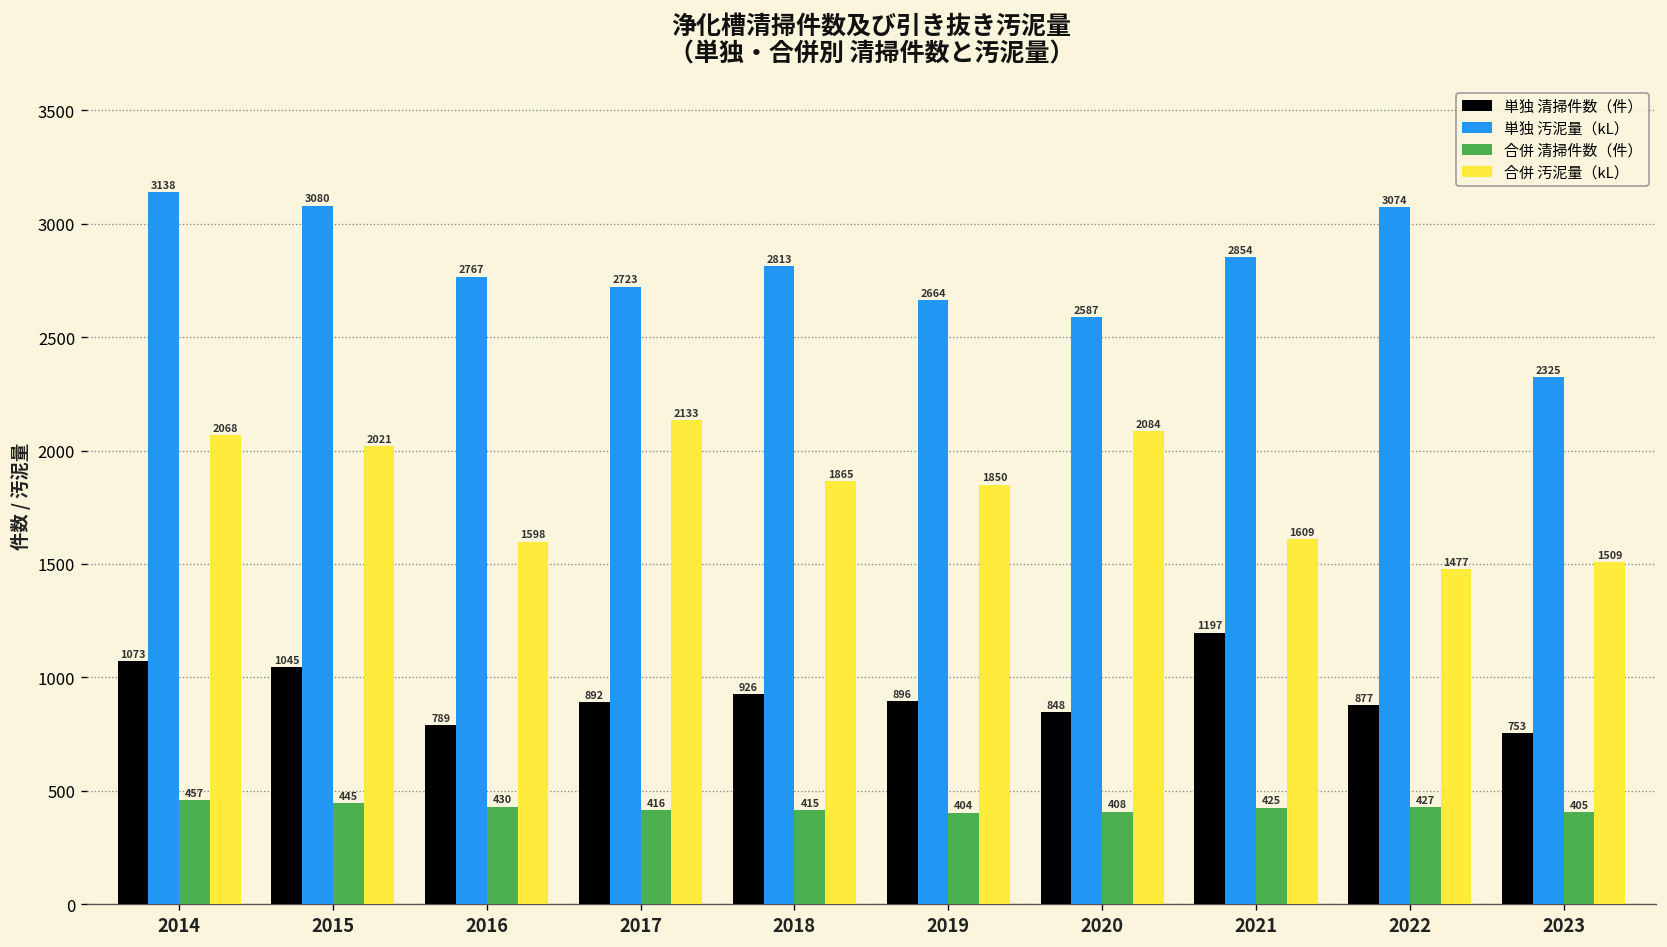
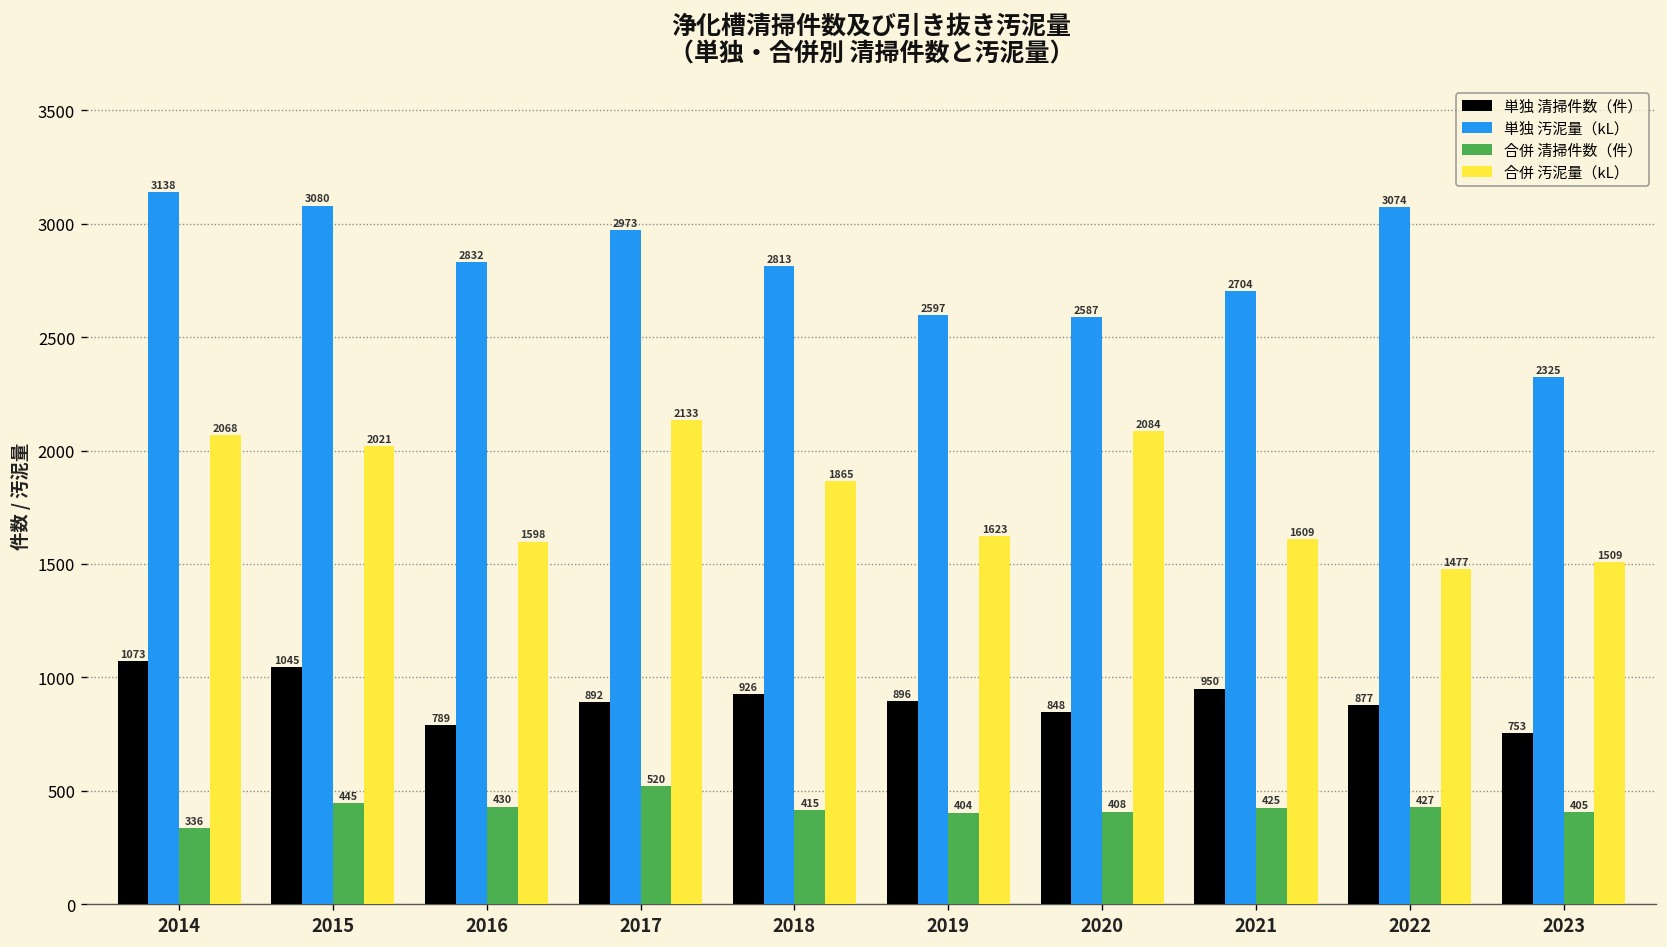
  {
    "単独 清掃件数（件）": {
      "2014": 1073,
      "2015": 1045,
      "2016": 789,
      "2017": 892,
      "2018": 926,
      "2019": 896,
      "2020": 848,
-     "2021": 1197,
+     "2021": 950,
      "2022": 877,
      "2023": 753
    },
    "単独 汚泥量（kL）": {
      "2014": 3138,
      "2015": 3080,
-     "2016": 2767,
-     "2017": 2723,
+     "2016": 2832,
+     "2017": 2973,
      "2018": 2813,
-     "2019": 2664,
+     "2019": 2597,
      "2020": 2587,
-     "2021": 2854,
+     "2021": 2704,
      "2022": 3074,
      "2023": 2325
    },
    "合併 清掃件数（件）": {
-     "2014": 457,
+     "2014": 336,
      "2015": 445,
      "2016": 430,
-     "2017": 416,
+     "2017": 520,
      "2018": 415,
      "2019": 404,
      "2020": 408,
      "2021": 425,
      "2022": 427,
      "2023": 405
    },
    "合併 汚泥量（kL）": {
      "2014": 2068,
      "2015": 2021,
      "2016": 1598,
      "2017": 2133,
      "2018": 1865,
-     "2019": 1850,
+     "2019": 1623,
      "2020": 2084,
      "2021": 1609,
      "2022": 1477,
      "2023": 1509
    }
  }
